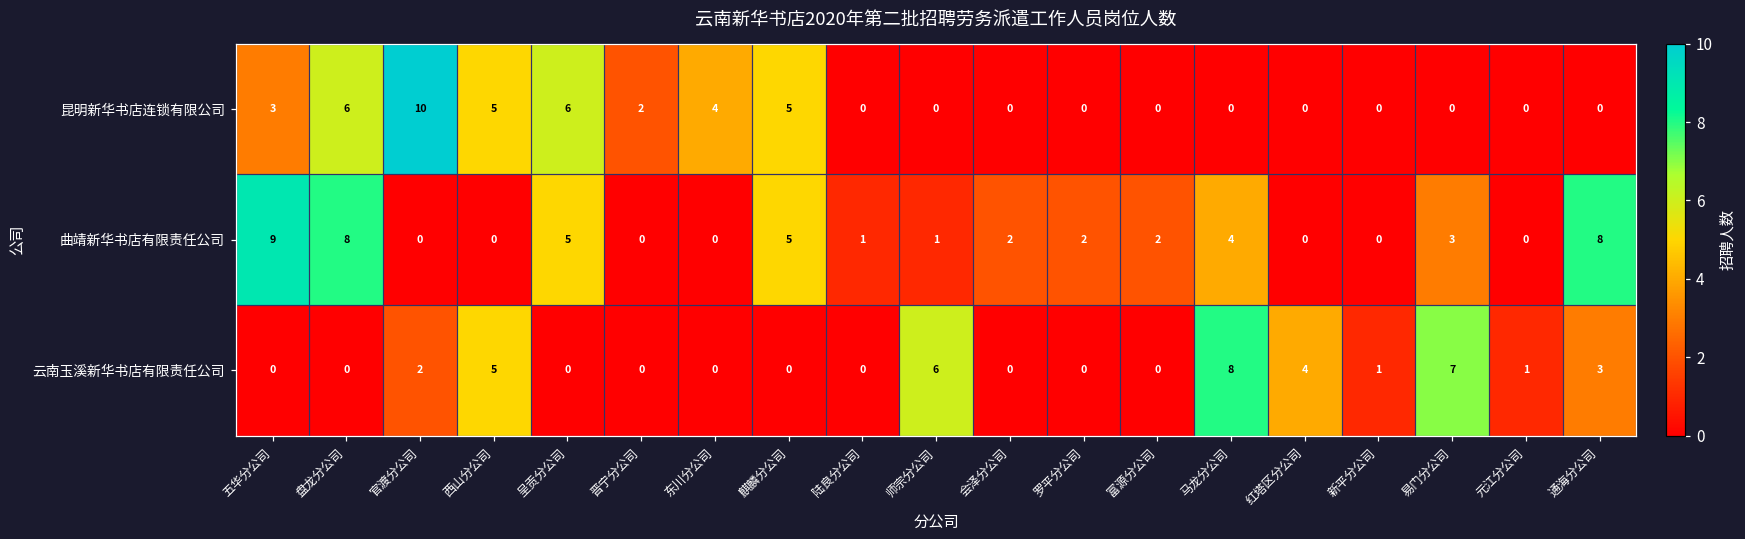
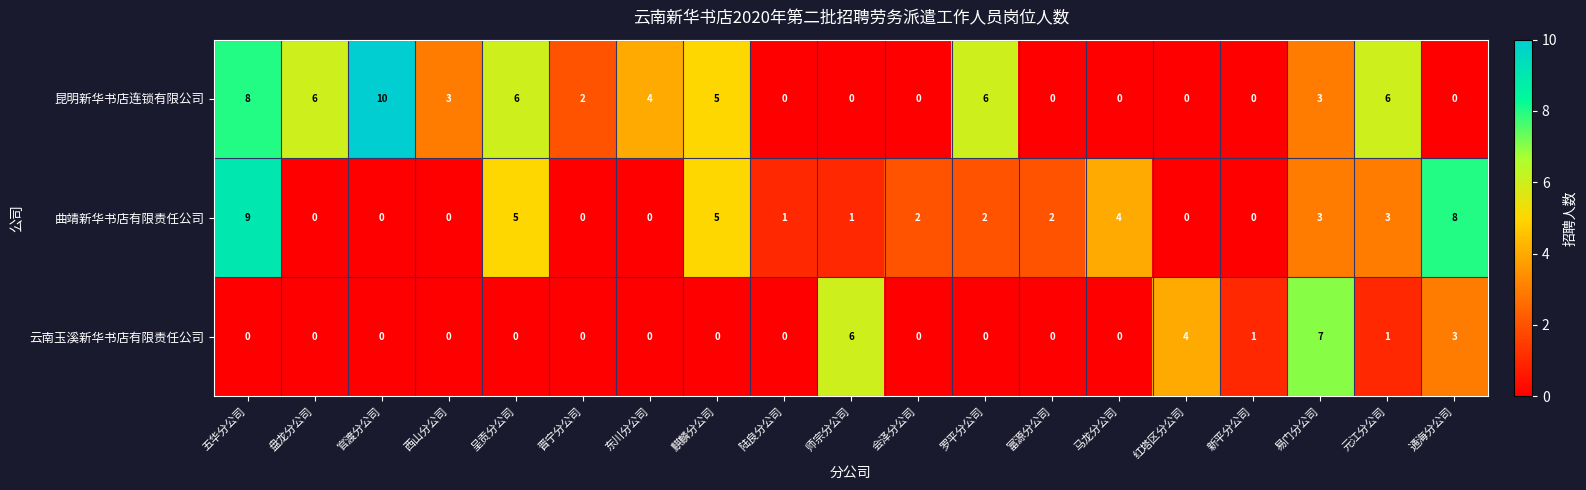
  {
    "昆明新华书店连锁有限公司": {
-     "五华分公司": 3,
+     "五华分公司": 8,
      "盘龙分公司": 6,
      "官渡分公司": 10,
-     "西山分公司": 5,
+     "西山分公司": 3,
      "呈贡分公司": 6,
      "晋宁分公司": 2,
      "东川分公司": 4,
      "麒麟分公司": 5,
      "陆良分公司": 0,
      "师宗分公司": 0,
      "会泽分公司": 0,
-     "罗平分公司": 0,
+     "罗平分公司": 6,
      "富源分公司": 0,
      "马龙分公司": 0,
      "红塔区分公司": 0,
      "新平分公司": 0,
-     "易门分公司": 0,
-     "元江分公司": 0,
+     "易门分公司": 3,
+     "元江分公司": 6,
      "通海分公司": 0
    },
    "曲靖新华书店有限责任公司": {
      "五华分公司": 9,
-     "盘龙分公司": 8,
+     "盘龙分公司": 0,
      "官渡分公司": 0,
      "西山分公司": 0,
      "呈贡分公司": 5,
      "晋宁分公司": 0,
      "东川分公司": 0,
      "麒麟分公司": 5,
      "陆良分公司": 1,
      "师宗分公司": 1,
      "会泽分公司": 2,
      "罗平分公司": 2,
      "富源分公司": 2,
      "马龙分公司": 4,
      "红塔区分公司": 0,
      "新平分公司": 0,
      "易门分公司": 3,
-     "元江分公司": 0,
+     "元江分公司": 3,
      "通海分公司": 8
    },
    "云南玉溪新华书店有限责任公司": {
      "五华分公司": 0,
      "盘龙分公司": 0,
-     "官渡分公司": 2,
-     "西山分公司": 5,
+     "官渡分公司": 0,
+     "西山分公司": 0,
      "呈贡分公司": 0,
      "晋宁分公司": 0,
      "东川分公司": 0,
      "麒麟分公司": 0,
      "陆良分公司": 0,
      "师宗分公司": 6,
      "会泽分公司": 0,
      "罗平分公司": 0,
      "富源分公司": 0,
-     "马龙分公司": 8,
+     "马龙分公司": 0,
      "红塔区分公司": 4,
      "新平分公司": 1,
      "易门分公司": 7,
      "元江分公司": 1,
      "通海分公司": 3
    }
  }
